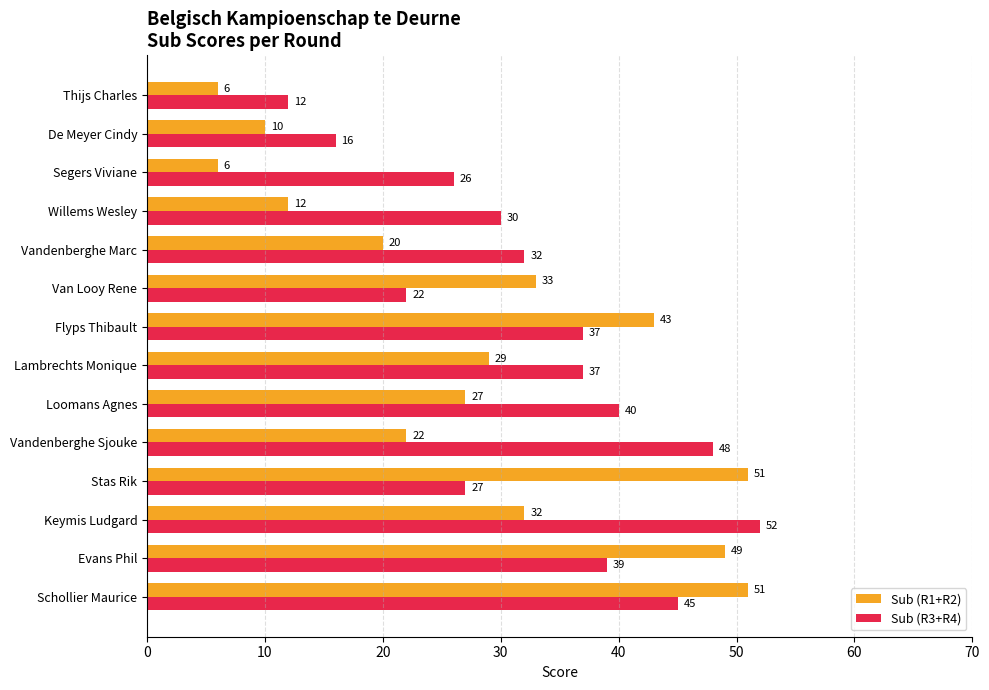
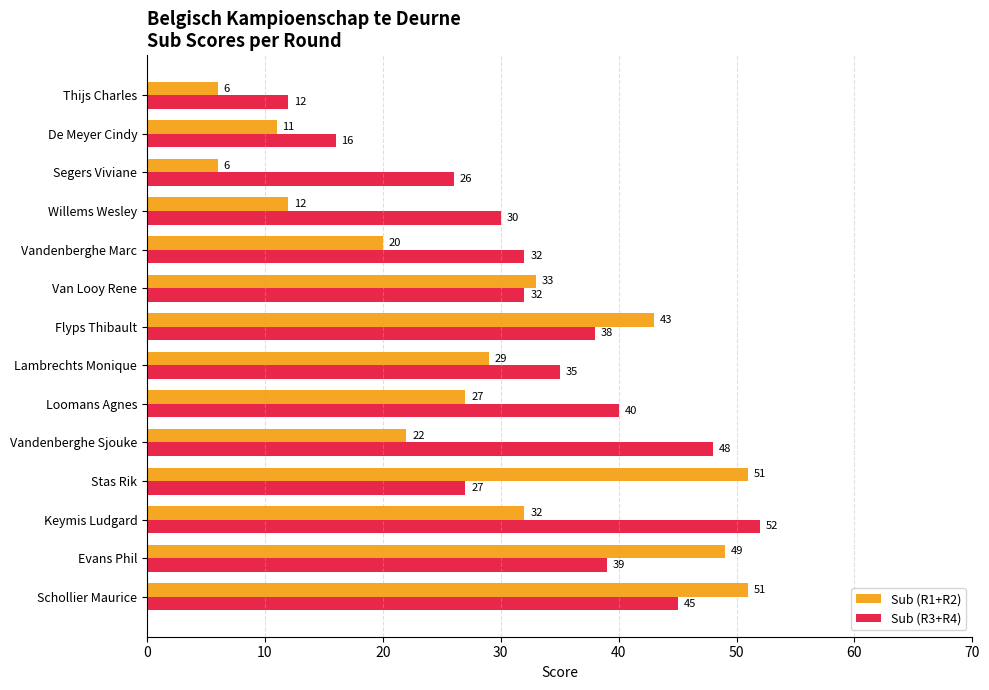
  {
    "Sub (R1+R2)": {
      "Thijs Charles": 6,
-     "De Meyer Cindy": 10,
+     "De Meyer Cindy": 11,
      "Segers Viviane": 6,
      "Willems Wesley": 12,
      "Vandenberghe Marc": 20,
      "Van Looy Rene": 33,
      "Flyps Thibault": 43,
      "Lambrechts Monique": 29,
      "Loomans Agnes": 27,
      "Vandenberghe Sjouke": 22,
      "Stas Rik": 51,
      "Keymis Ludgard": 32,
      "Evans Phil": 49,
      "Schollier Maurice": 51
    },
    "Sub (R3+R4)": {
      "Thijs Charles": 12,
      "De Meyer Cindy": 16,
      "Segers Viviane": 26,
      "Willems Wesley": 30,
      "Vandenberghe Marc": 32,
-     "Van Looy Rene": 22,
-     "Flyps Thibault": 37,
-     "Lambrechts Monique": 37,
+     "Van Looy Rene": 32,
+     "Flyps Thibault": 38,
+     "Lambrechts Monique": 35,
      "Loomans Agnes": 40,
      "Vandenberghe Sjouke": 48,
      "Stas Rik": 27,
      "Keymis Ludgard": 52,
      "Evans Phil": 39,
      "Schollier Maurice": 45
    }
  }
